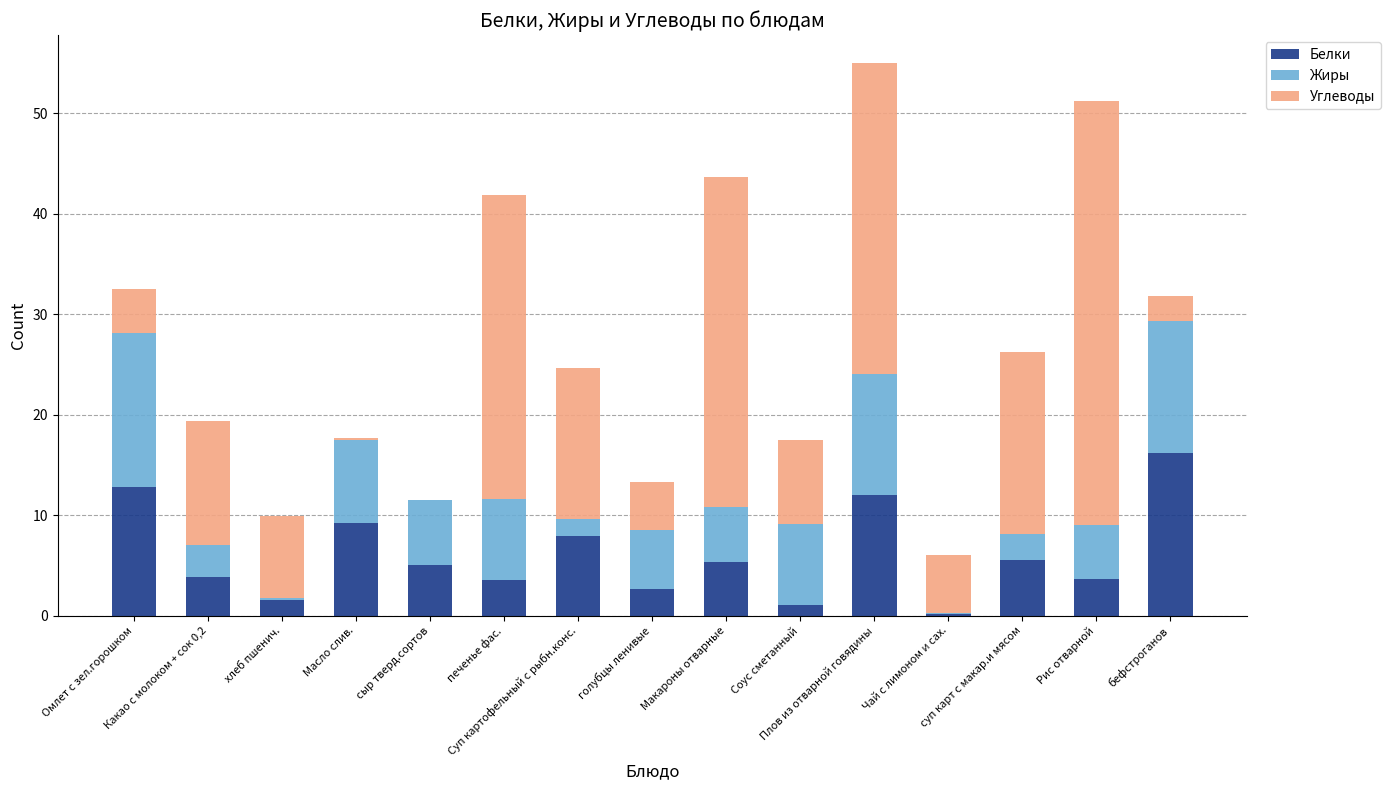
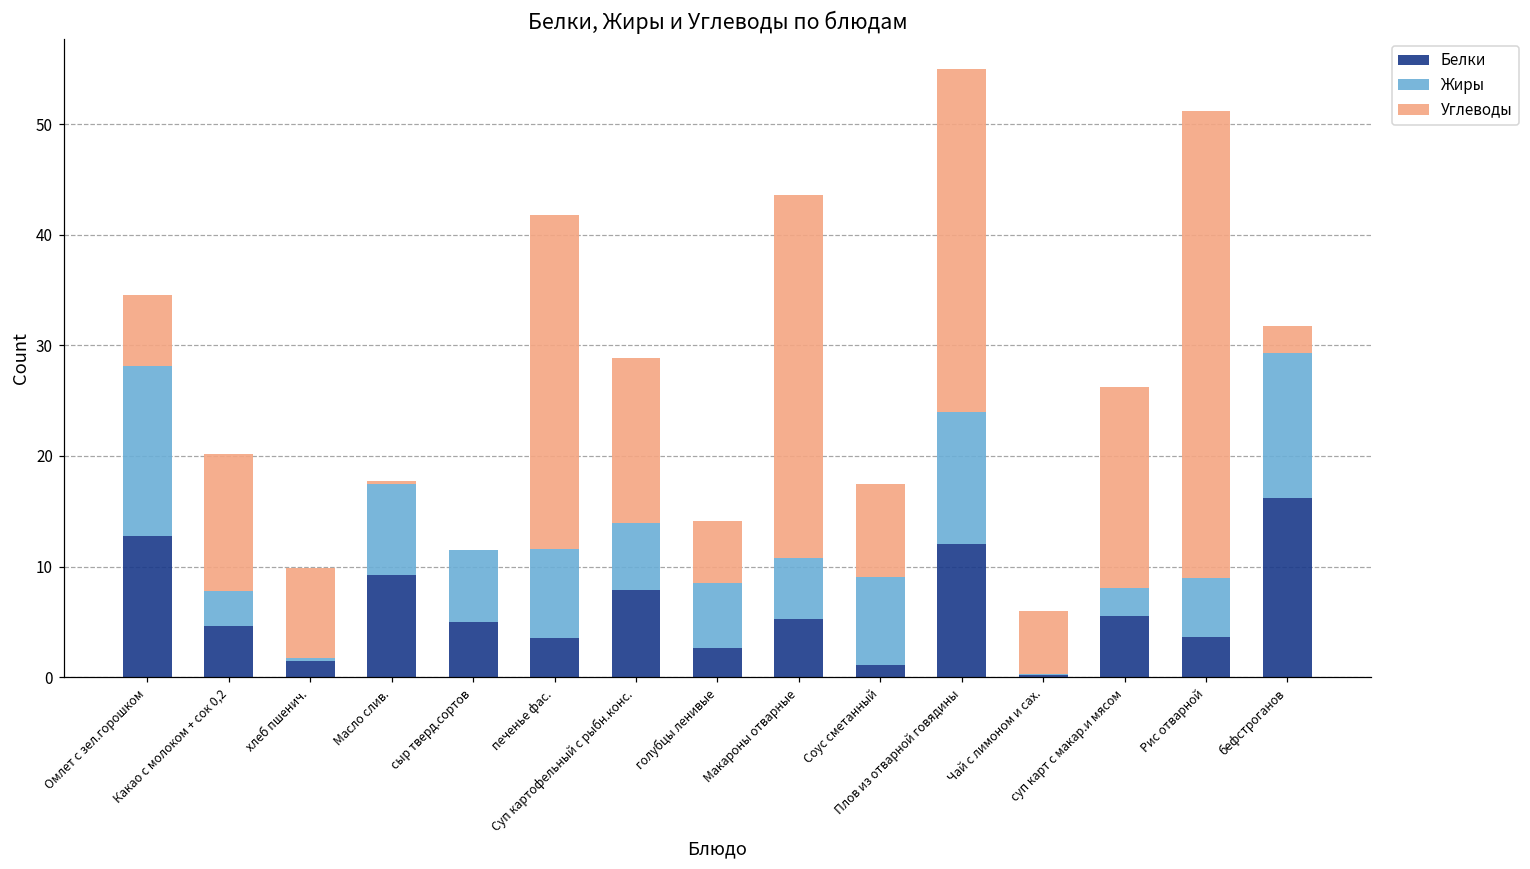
  {
    "Белки": {
      "Омлет с зел.горошком": 12.8,
-     "Какао с молоком + сок 0,2": 3.8,
+     "Какао с молоком + сок 0,2": 4.6,
      "хлеб пшенич.": 1.5,
      "Масло слив.": 9.2,
      "сыр тверд.сортов": 5.0,
      "печенье фас.": 3.5,
      "Суп картофельный с рыбн.конс.": 7.9,
      "голубцы ленивые": 2.6,
      "Макароны отварные": 5.3,
      "Соус сметанный": 1.1,
      "Плов из отварной говядины": 12.0,
      "суп карт с макар.и мясом": 5.5,
      "Рис отварной": 3.6,
      "бефстроганов": 16.2
    },
    "Жиры": {
      "Омлет с зел.горошком": 15.3,
      "Какао с молоком + сок 0,2": 3.2,
      "Масло слив.": 8.3,
      "сыр тверд.сортов": 6.5,
      "печенье фас.": 8.1,
-     "Суп картофельный с рыбн.конс.": 1.7,
+     "Суп картофельный с рыбн.конс.": 6.0,
      "голубцы ленивые": 5.9,
      "Макароны отварные": 5.5,
      "Соус сметанный": 8.0,
      "Плов из отварной говядины": 12.0,
      "суп карт с макар.и мясом": 2.6,
      "Рис отварной": 5.4,
      "бефстроганов": 13.1
    },
    "Углеводы": {
-     "Омлет с зел.горошком": 4.4,
+     "Омлет с зел.горошком": 6.5,
      "Какао с молоком + сок 0,2": 12.4,
      "хлеб пшенич.": 8.2,
      "сыр тверд.сортов": 0.0,
      "печенье фас.": 30.2,
      "Суп картофельный с рыбн.конс.": 15.0,
-     "голубцы ленивые": 4.8,
+     "голубцы ленивые": 5.6,
      "Макароны отварные": 32.8,
      "Соус сметанный": 8.4,
      "Плов из отварной говядины": 31.0,
      "Чай с лимоном и сах.": 5.7,
      "суп карт с макар.и мясом": 18.1,
      "Рис отварной": 42.2,
      "бефстроганов": 2.5
    }
  }
